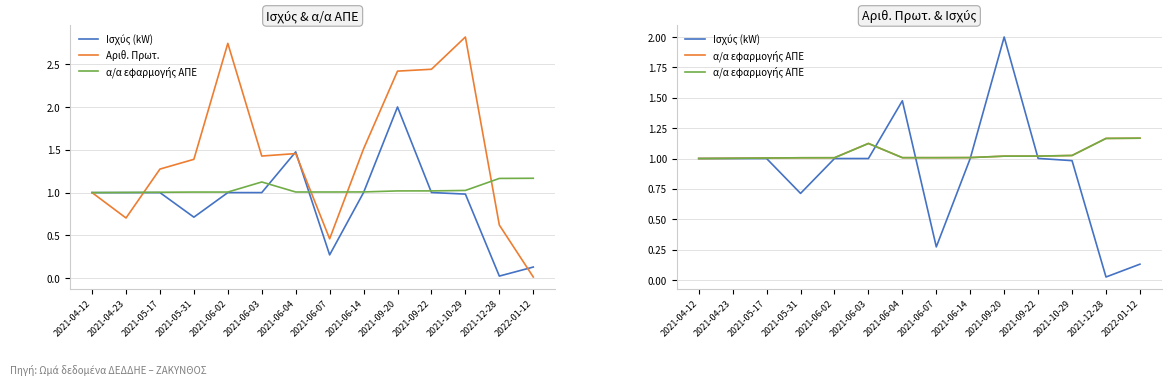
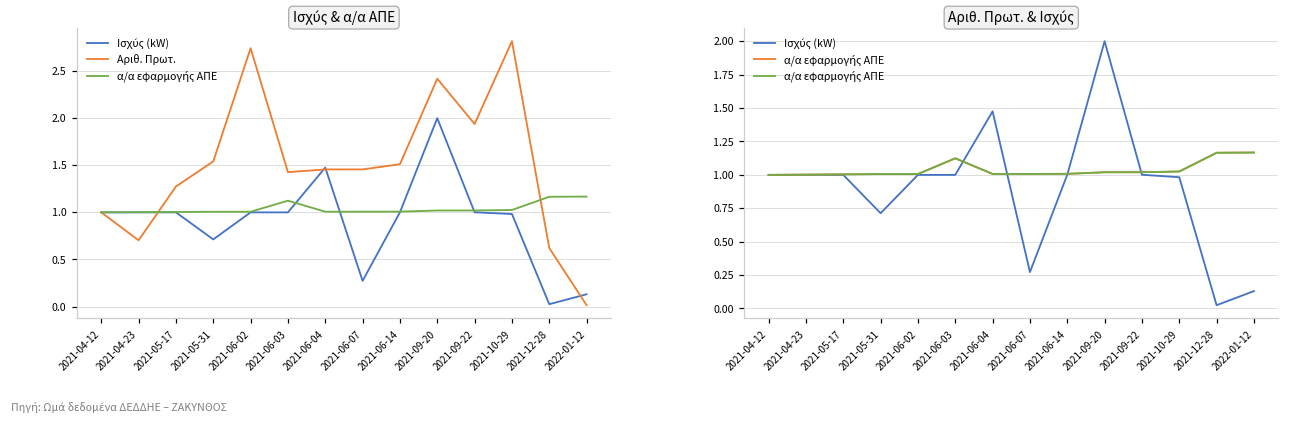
  {
    "Ισχύς & α/α ΑΠΕ": {
      "Ισχύς (kW)": {
        "2021-05-31": 0.7,
        "2021-06-03": 1.0,
        "2021-06-07": 0.3,
        "2021-09-20": 2.0,
        "2021-10-29": 1.0,
        "2021-12-28": 0.0,
        "2022-01-12": 0.1
      },
      "Αριθ. Πρωτ.": {
        "2021-04-23": 0.7,
        "2021-05-17": 1.3,
-       "2021-05-31": 1.4,
+       "2021-05-31": 1.5,
        "2021-06-02": 2.7,
        "2021-06-03": 1.4,
-       "2021-06-07": 0.5,
+       "2021-06-07": 1.5,
        "2021-06-14": 1.5,
        "2021-09-20": 2.4,
-       "2021-09-22": 2.4,
+       "2021-09-22": 1.9,
        "2021-10-29": 2.8,
        "2021-12-28": 0.6,
        "2022-01-12": 0.0
      },
      "α/α εφαρμογής ΑΠΕ": {
        "2021-05-31": 1.0,
        "2021-06-03": 1.1,
        "2021-06-04": 1.0,
        "2021-06-07": 1.0,
        "2021-09-20": 1.0,
        "2021-10-29": 1.0,
        "2021-12-28": 1.2,
        "2022-01-12": 1.2
      }
    },
    "Αριθ. Πρωτ. & Ισχύς": {
      "Ισχύς (kW)": {
        "2021-05-31": 0.71,
        "2021-06-03": 1.00,
        "2021-06-04": 1.48,
        "2021-06-07": 0.27,
        "2021-09-20": 2.00,
        "2021-10-29": 0.98,
        "2021-12-28": 0.02,
        "2022-01-12": 0.13
      },
      "α/α εφαρμογής ΑΠΕ": {
        "2021-05-31": 1.01,
        "2021-06-03": 1.12,
        "2021-06-04": 1.01,
        "2021-06-07": 1.01,
        "2021-09-20": 1.02,
        "2021-10-29": 1.03,
        "2021-12-28": 1.17,
        "2022-01-12": 1.17
      }
    }
  }
